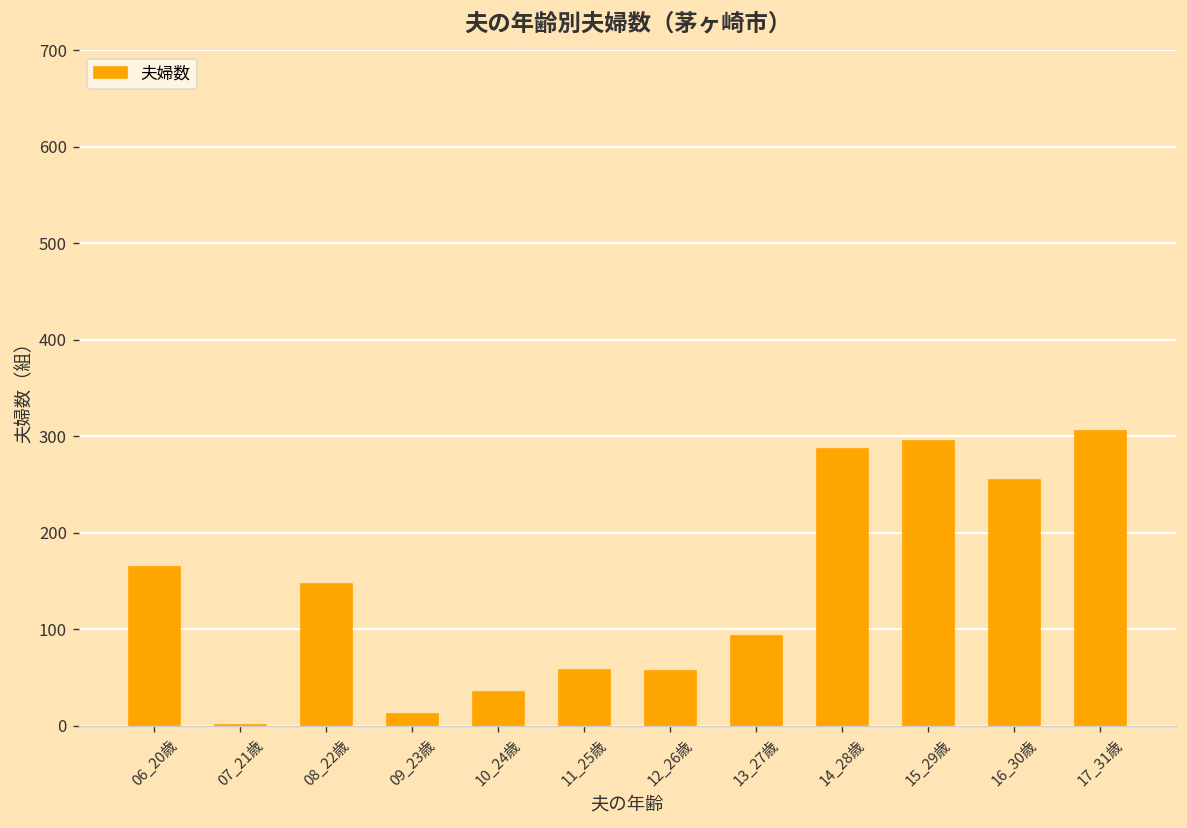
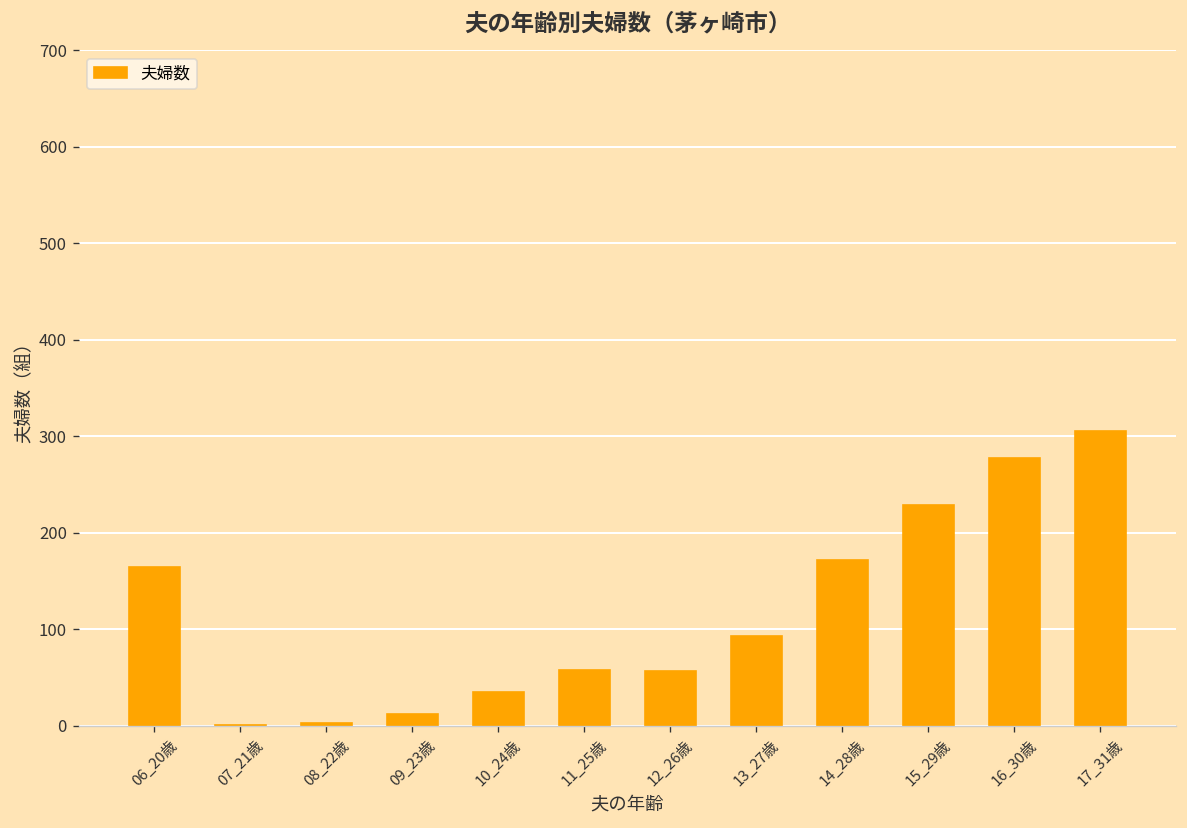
  {
    "06_20歳": 170,
-   "08_22歳": 150,
+   "08_22歳": 0,
    "09_23歳": 10,
    "10_24歳": 40,
    "11_25歳": 60,
    "12_26歳": 60,
    "13_27歳": 90,
-   "14_28歳": 290,
-   "15_29歳": 300,
-   "16_30歳": 260,
+   "14_28歳": 170,
+   "15_29歳": 230,
+   "16_30歳": 280,
    "17_31歳": 310
  }
